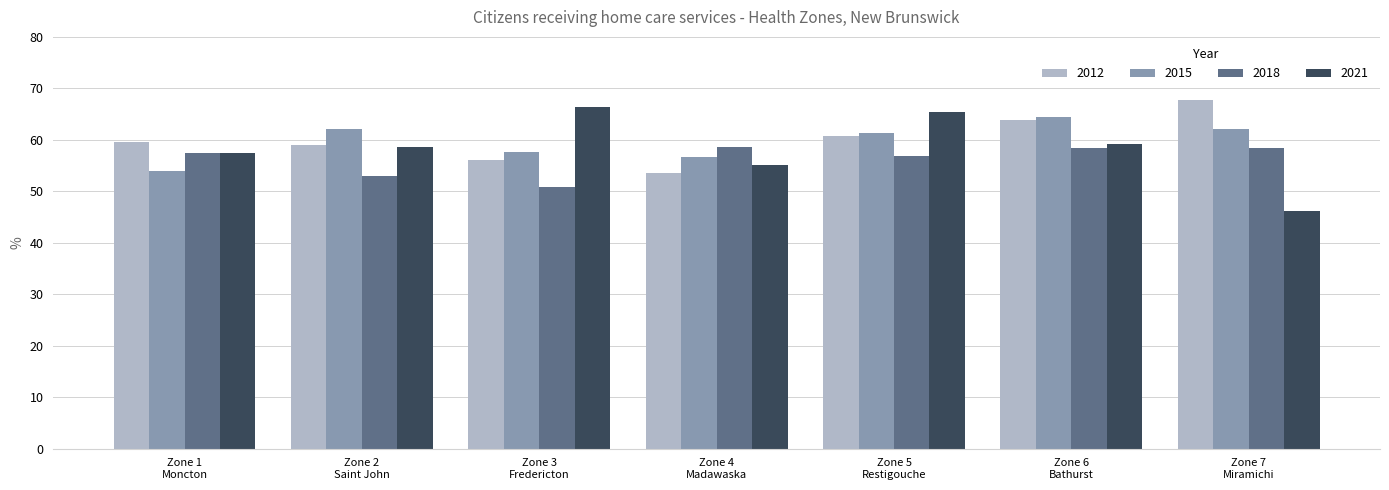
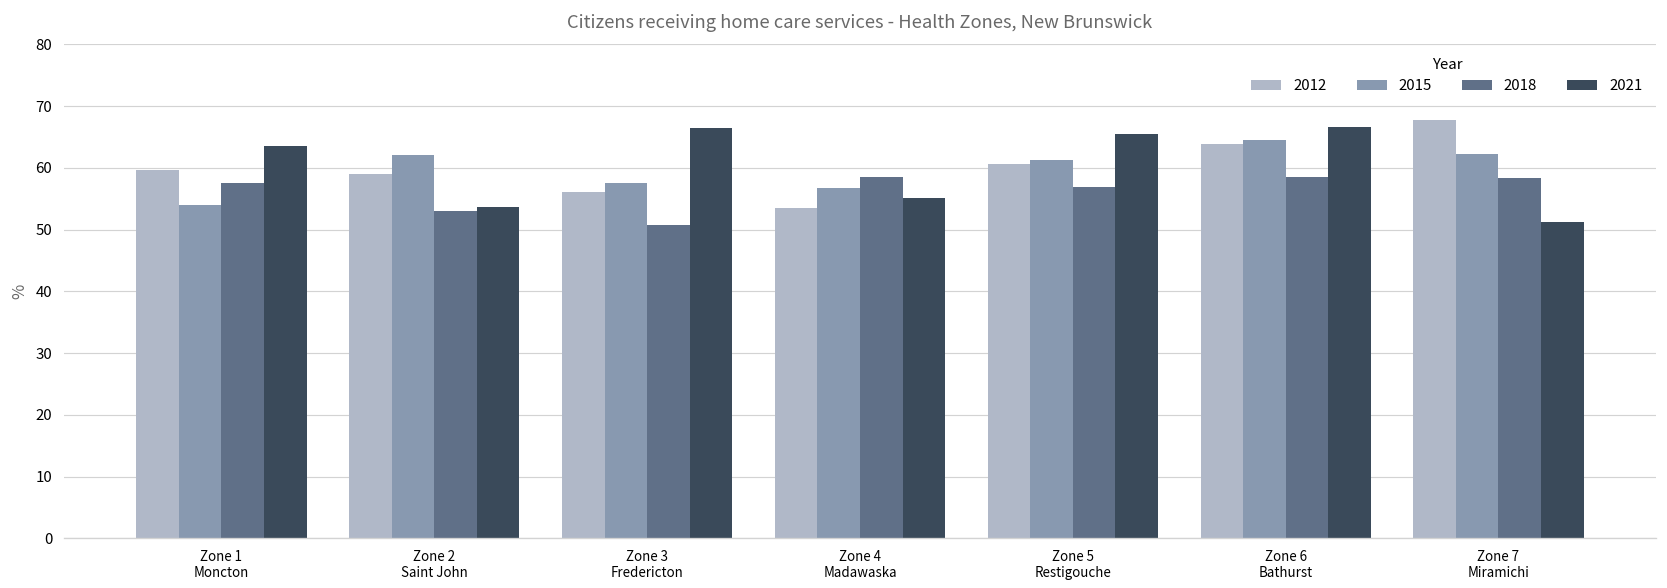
  {
    "2018": {
      "Zone 1 Moncton": 58,
      "Zone 2 Saint John": 53,
      "Zone 3 Fredericton": 51,
      "Zone 4 Madawaska": 59,
      "Zone 5 Restigouche": 57,
      "Zone 6 Bathurst": 58,
      "Zone 7 Miramichi": 58
    },
    "2021": {
-     "Zone 1 Moncton": 58,
-     "Zone 2 Saint John": 59,
+     "Zone 1 Moncton": 64,
+     "Zone 2 Saint John": 54,
      "Zone 3 Fredericton": 66,
      "Zone 4 Madawaska": 55,
      "Zone 5 Restigouche": 65,
-     "Zone 6 Bathurst": 59,
-     "Zone 7 Miramichi": 46
+     "Zone 6 Bathurst": 67,
+     "Zone 7 Miramichi": 51
    }
  }
